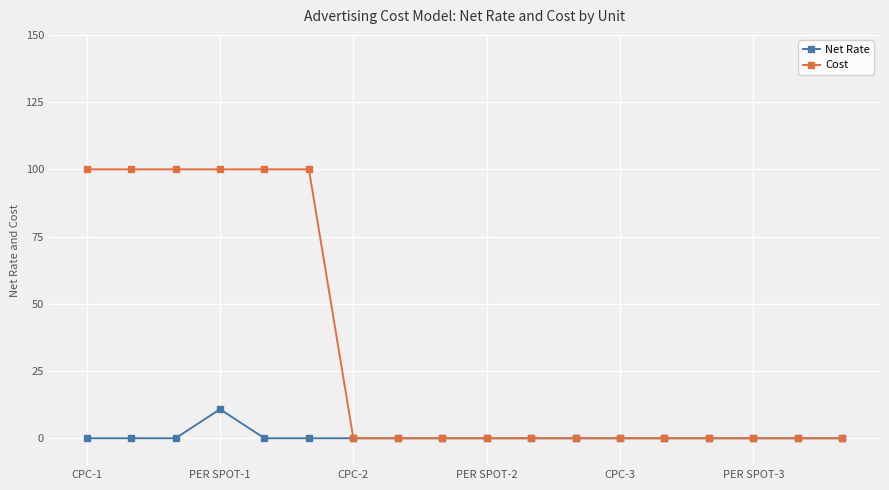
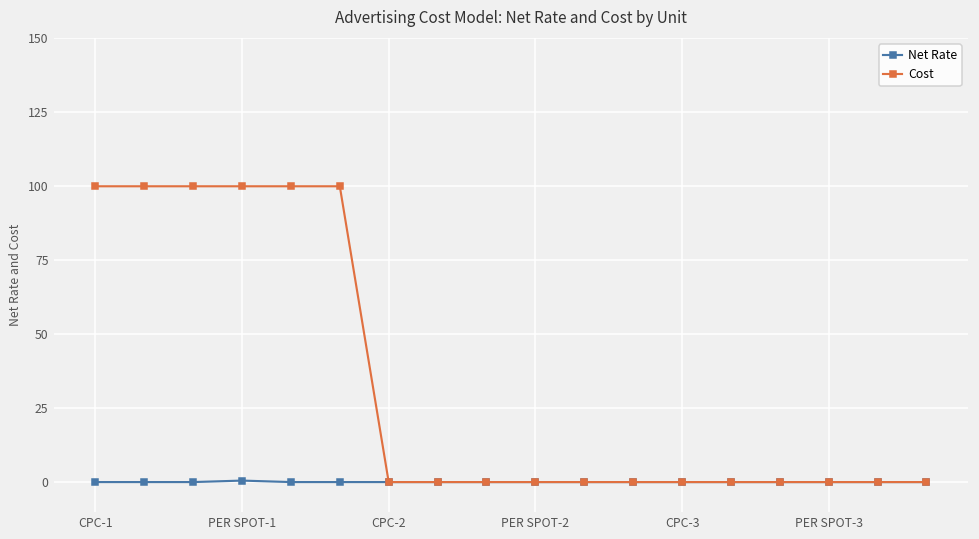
  {
    "Net Rate": {
      "CPC-1": 0,
-     "PER SPOT-1": 11
+     "PER SPOT-1": 1
    },
    "Cost": {
      "CPC-1": 100,
      "PER SPOT-1": 100
    }
  }
